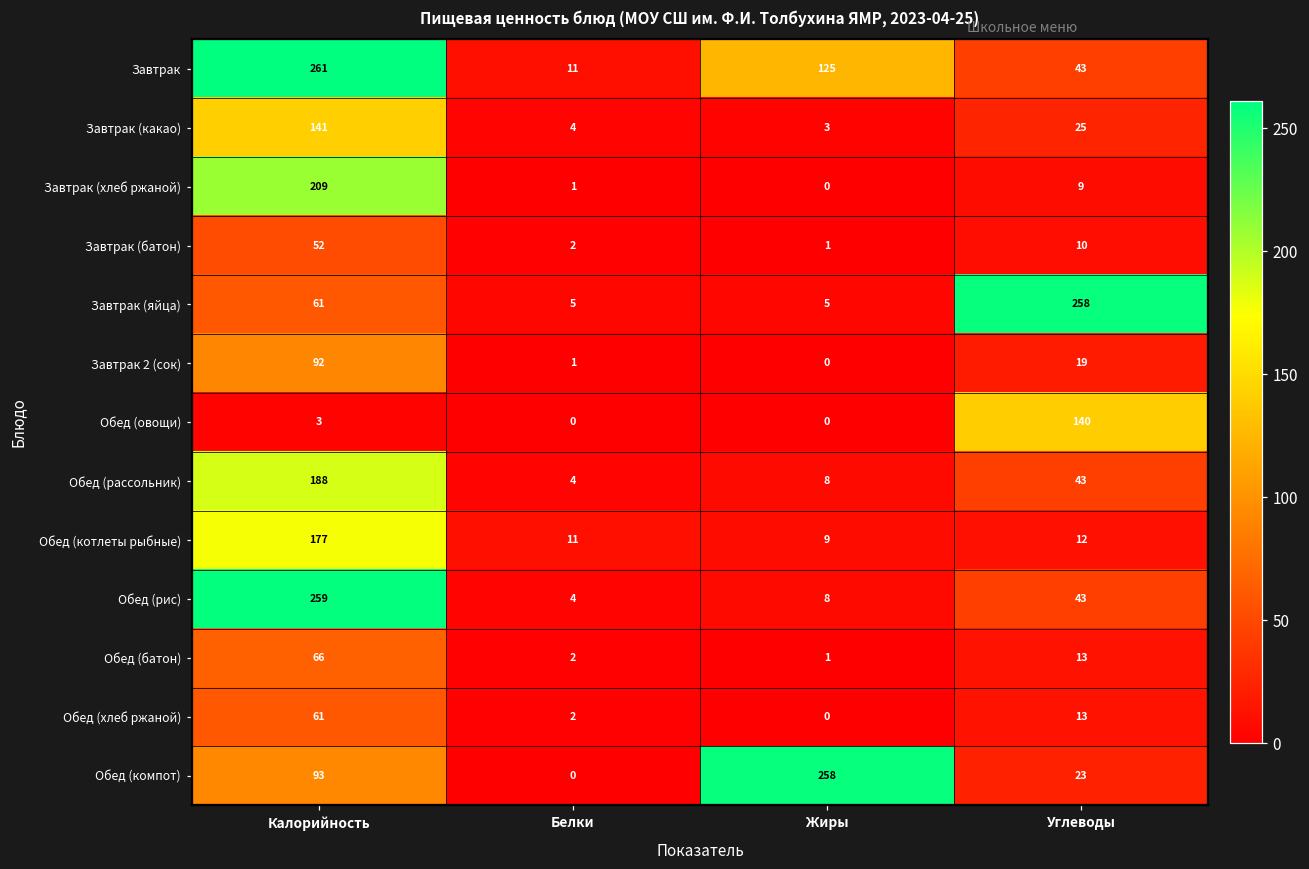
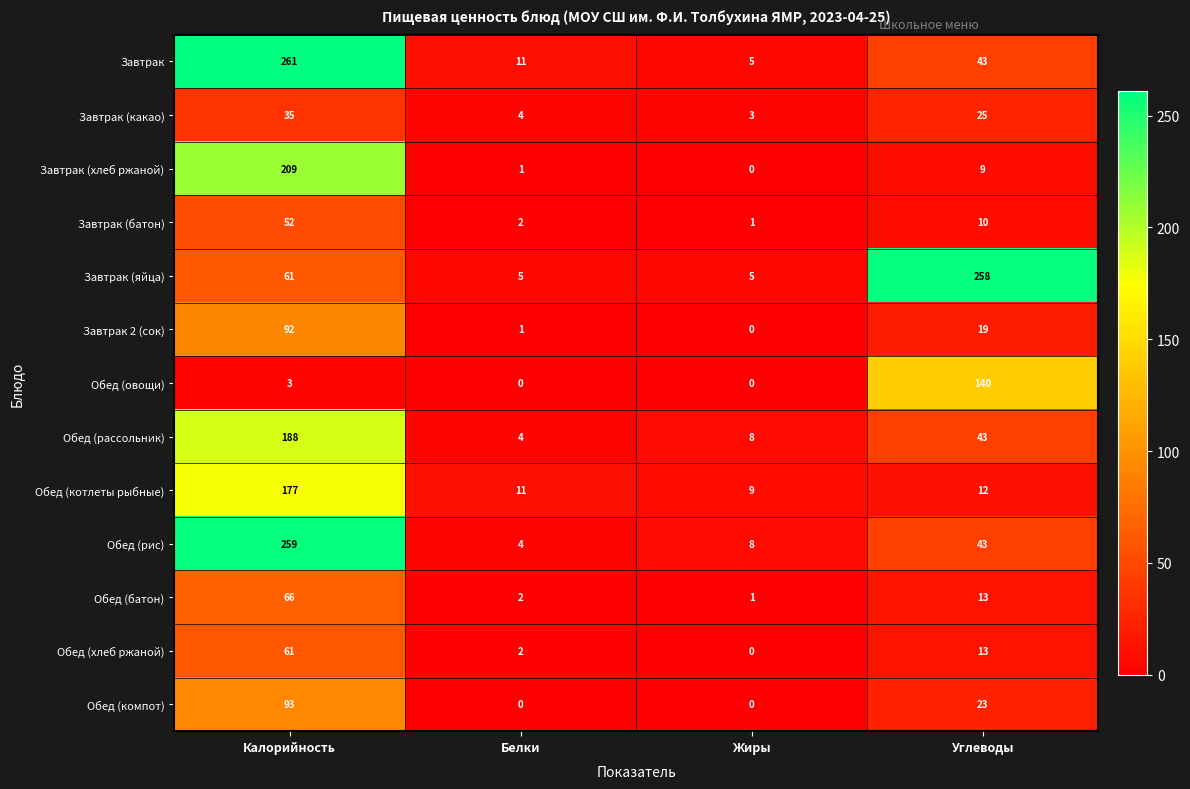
  {
    "Завтрак": {
      "Калорийность": 261,
      "Белки": 11,
-     "Жиры": 125,
+     "Жиры": 5,
      "Углеводы": 43
    },
    "Завтрак (какао)": {
-     "Калорийность": 141,
+     "Калорийность": 35,
      "Белки": 4,
      "Жиры": 3,
      "Углеводы": 25
    },
    "Завтрак (хлеб ржаной)": {
      "Калорийность": 209,
      "Белки": 1,
      "Жиры": 0,
      "Углеводы": 9
    },
    "Завтрак (батон)": {
      "Калорийность": 52,
      "Белки": 2,
      "Жиры": 1,
      "Углеводы": 10
    },
    "Завтрак (яйца)": {
      "Калорийность": 61,
      "Белки": 5,
      "Жиры": 5,
      "Углеводы": 258
    },
    "Завтрак 2 (сок)": {
      "Калорийность": 92,
      "Белки": 1,
      "Жиры": 0,
      "Углеводы": 19
    },
    "Обед (овощи)": {
      "Калорийность": 3,
      "Белки": 0,
      "Жиры": 0,
      "Углеводы": 140
    },
    "Обед (рассольник)": {
      "Калорийность": 188,
      "Белки": 4,
      "Жиры": 8,
      "Углеводы": 43
    },
    "Обед (котлеты рыбные)": {
      "Калорийность": 177,
      "Белки": 11,
      "Жиры": 9,
      "Углеводы": 12
    },
    "Обед (рис)": {
      "Калорийность": 259,
      "Белки": 4,
      "Жиры": 8,
      "Углеводы": 43
    },
    "Обед (батон)": {
      "Калорийность": 66,
      "Белки": 2,
      "Жиры": 1,
      "Углеводы": 13
    },
    "Обед (хлеб ржаной)": {
      "Калорийность": 61,
      "Белки": 2,
      "Жиры": 0,
      "Углеводы": 13
    },
    "Обед (компот)": {
      "Калорийность": 93,
      "Белки": 0,
-     "Жиры": 258,
+     "Жиры": 0,
      "Углеводы": 23
    }
  }
